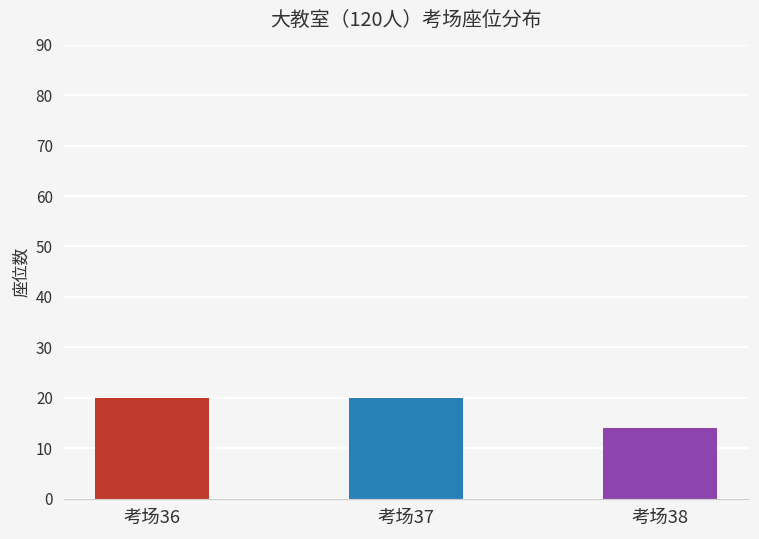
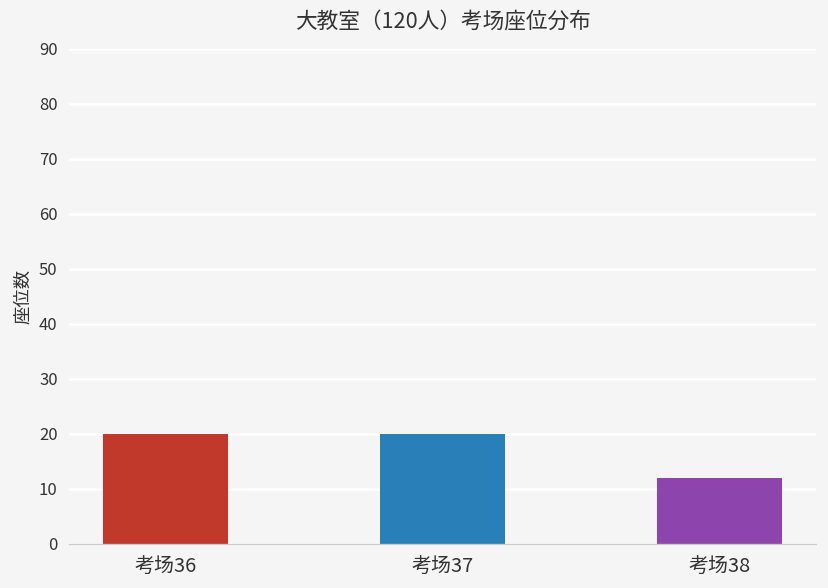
  {
    "考场36": 20,
    "考场37": 20,
-   "考场38": 14
+   "考场38": 12
  }
